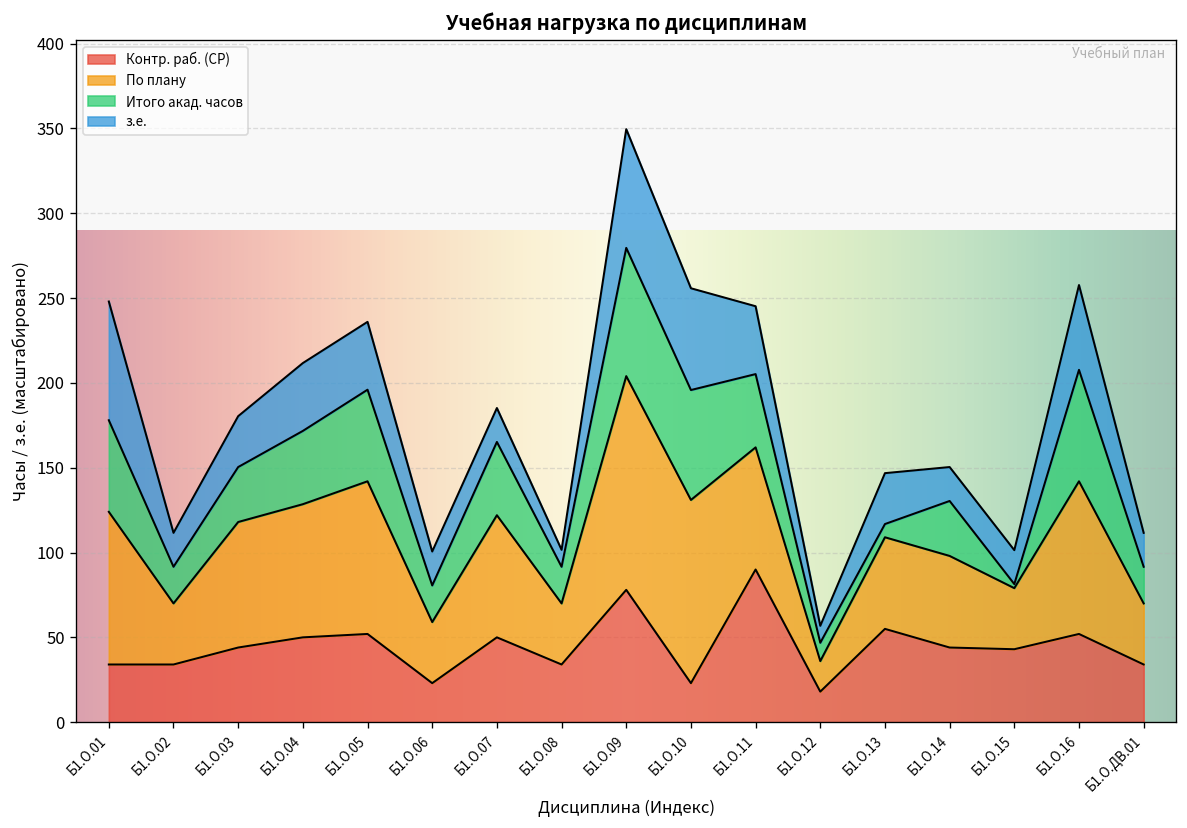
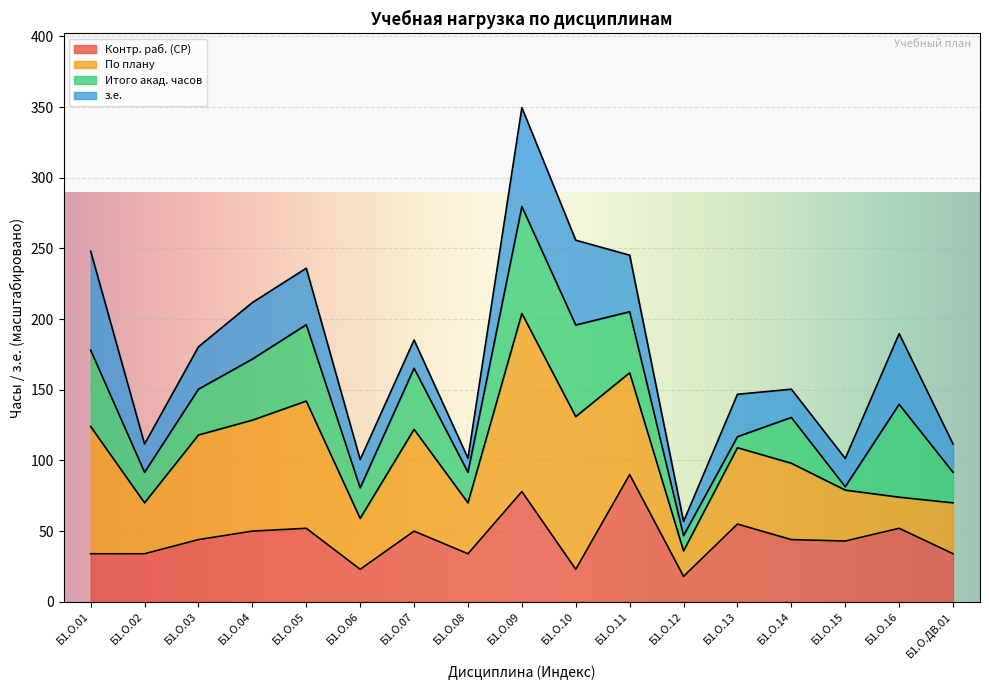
  {
    "Контр. раб. (СР)": {
      "Б1.О.01": 34,
      "Б1.О.02": 34,
      "Б1.О.03": 44,
      "Б1.О.04": 50,
      "Б1.О.05": 52,
      "Б1.О.06": 23,
      "Б1.О.07": 50,
      "Б1.О.08": 34,
      "Б1.О.09": 78,
      "Б1.О.10": 23,
      "Б1.О.11": 90,
      "Б1.О.12": 18,
      "Б1.О.13": 55,
      "Б1.О.14": 44,
      "Б1.О.15": 43,
      "Б1.О.16": 52,
      "Б1.О.ДВ.01": 34
    },
    "По плану": {
      "Б1.О.01": 90,
      "Б1.О.02": 36,
      "Б1.О.03": 74,
      "Б1.О.04": 79,
      "Б1.О.05": 90,
      "Б1.О.06": 36,
      "Б1.О.07": 72,
      "Б1.О.08": 36,
      "Б1.О.09": 126,
      "Б1.О.10": 108,
      "Б1.О.11": 72,
      "Б1.О.12": 18,
      "Б1.О.13": 54,
      "Б1.О.14": 54,
      "Б1.О.15": 36,
-     "Б1.О.16": 90,
+     "Б1.О.16": 22,
      "Б1.О.ДВ.01": 36
    },
    "Итого акад. часов": {
      "Б1.О.01": 54,
      "Б1.О.02": 22,
      "Б1.О.03": 32,
      "Б1.О.04": 43,
      "Б1.О.05": 54,
      "Б1.О.06": 22,
      "Б1.О.07": 43,
      "Б1.О.08": 22,
      "Б1.О.09": 76,
      "Б1.О.10": 65,
      "Б1.О.11": 43,
      "Б1.О.12": 11,
      "Б1.О.13": 8,
      "Б1.О.14": 32,
      "Б1.О.15": 2,
      "Б1.О.16": 66,
      "Б1.О.ДВ.01": 22
    },
    "з.е.": {
      "Б1.О.01": 70,
      "Б1.О.02": 20,
      "Б1.О.03": 30,
      "Б1.О.04": 40,
      "Б1.О.05": 40,
      "Б1.О.06": 20,
      "Б1.О.07": 20,
      "Б1.О.08": 10,
      "Б1.О.09": 70,
      "Б1.О.10": 60,
      "Б1.О.11": 40,
      "Б1.О.12": 10,
      "Б1.О.13": 30,
      "Б1.О.14": 20,
      "Б1.О.15": 20,
      "Б1.О.16": 50,
      "Б1.О.ДВ.01": 20
    }
  }
